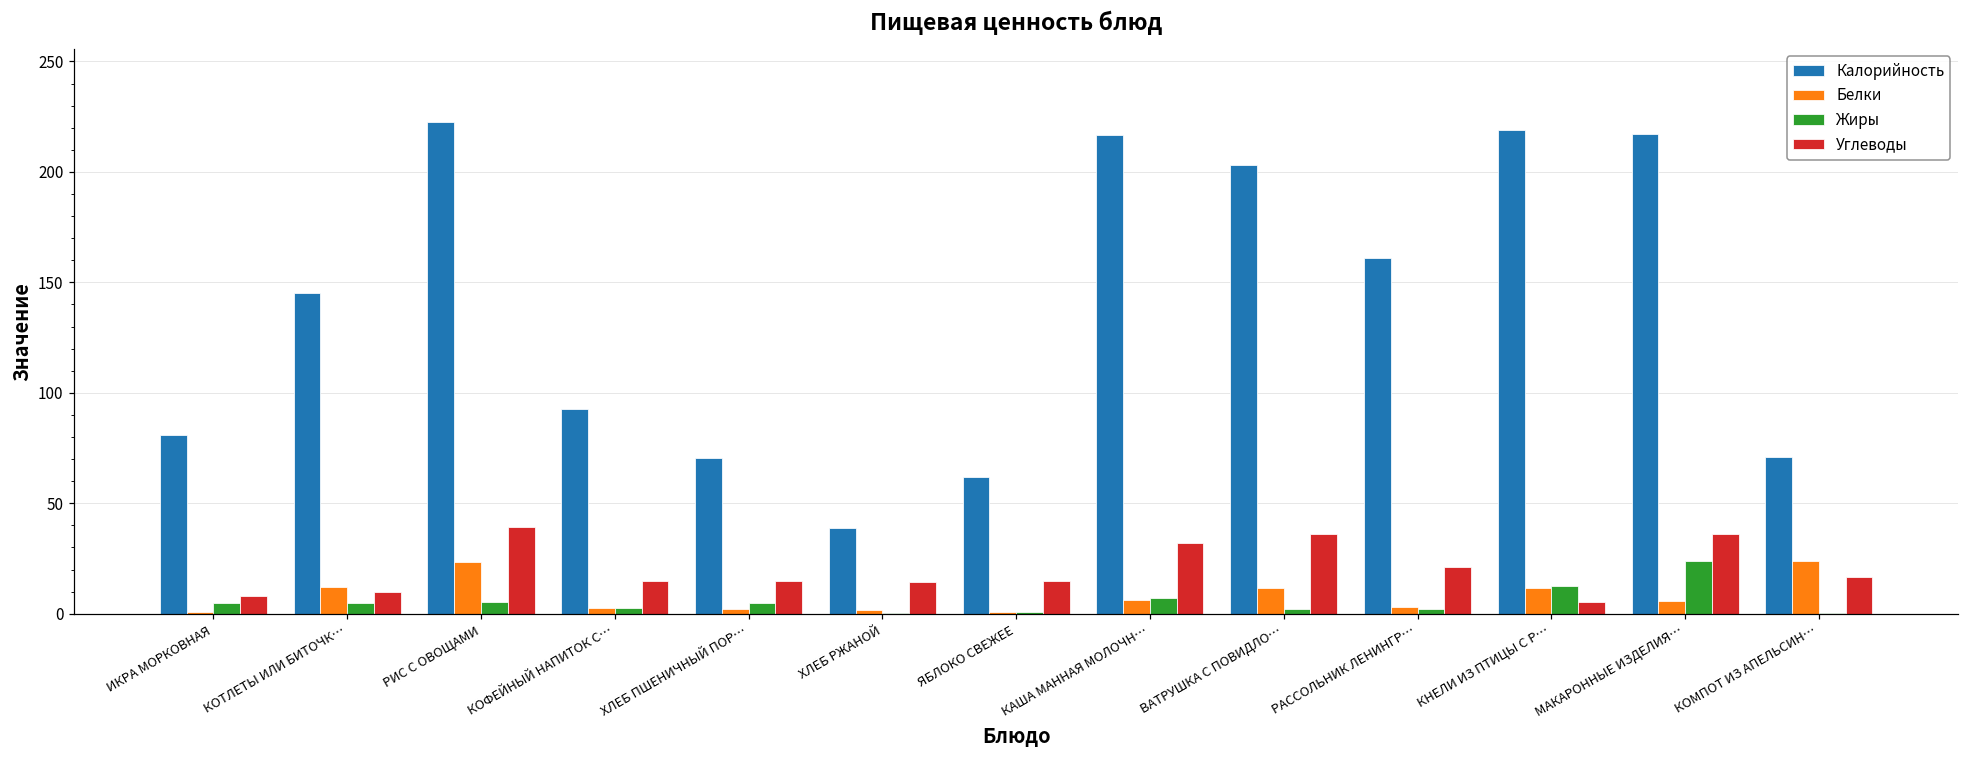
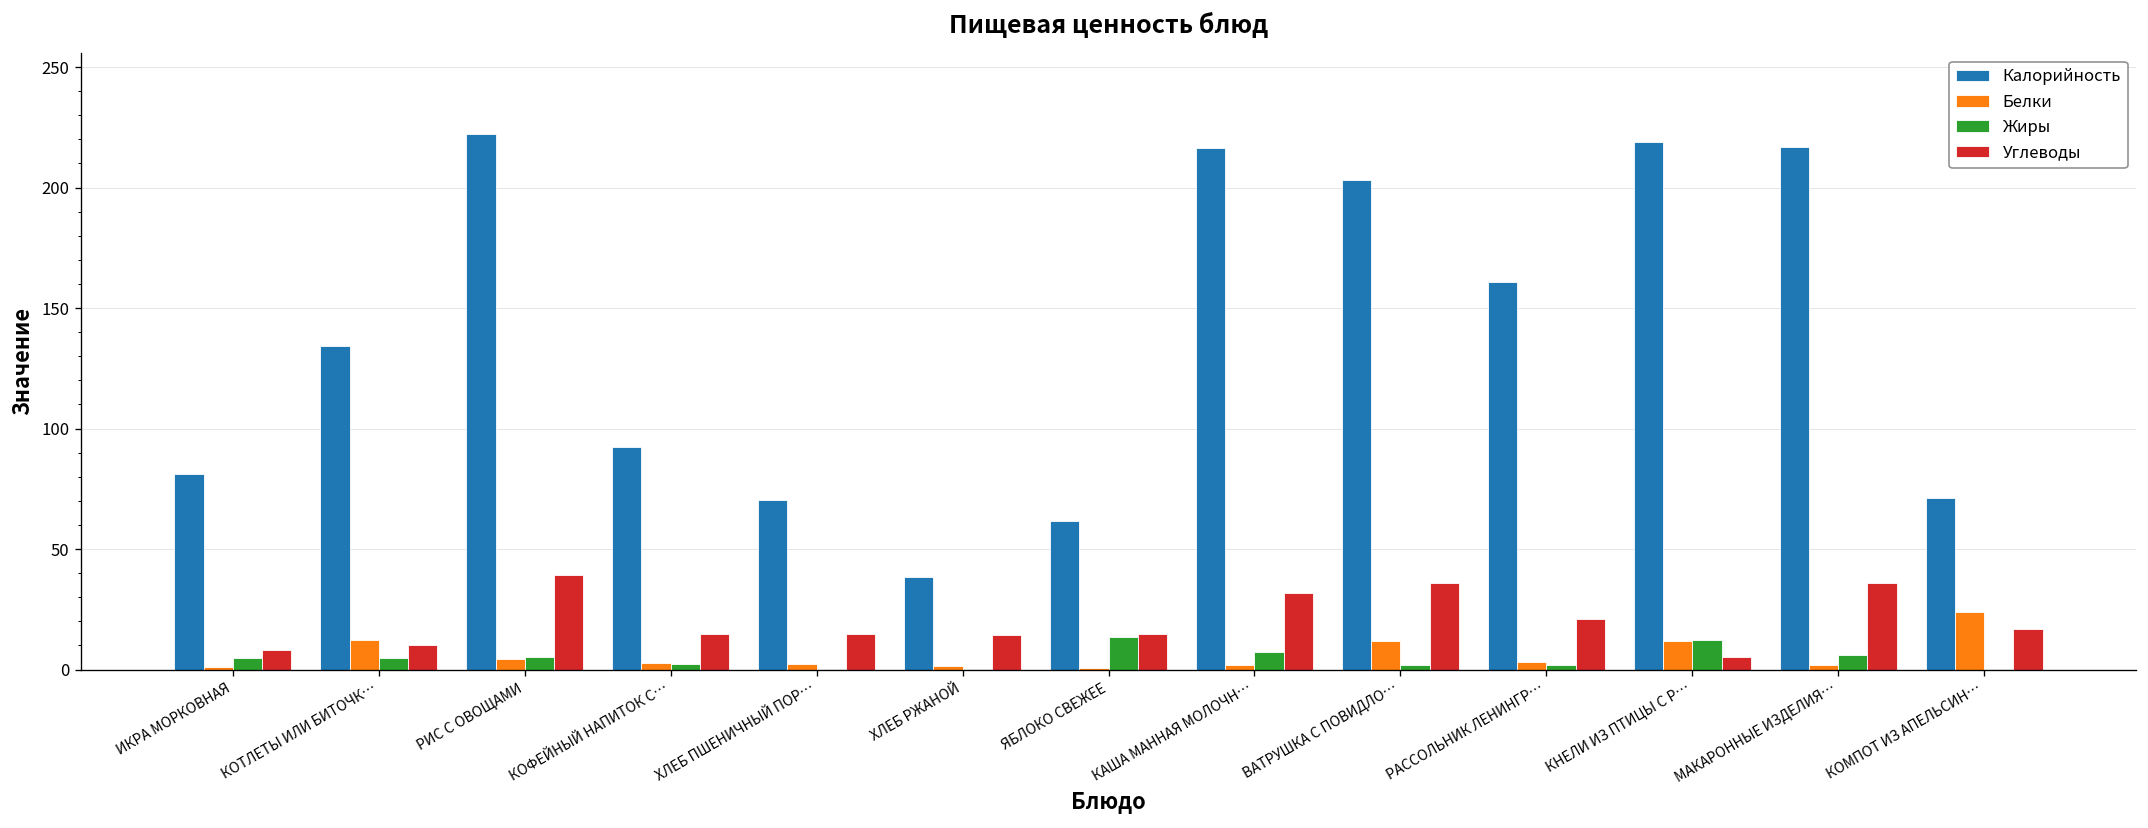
  {
    "Калорийность": {
      "ИКРА МОРКОВНАЯ": 81,
-     "КОТЛЕТЫ ИЛИ БИТОЧК…": 145,
+     "КОТЛЕТЫ ИЛИ БИТОЧК…": 134,
      "РИС С ОВОЩАМИ": 222,
      "КОФЕЙНЫЙ НАПИТОК С…": 93,
      "ХЛЕБ ПШЕНИЧНЫЙ ПОР…": 70,
      "ХЛЕБ РЖАНОЙ": 39,
      "ЯБЛОКО СВЕЖЕЕ": 62,
      "КАША МАННАЯ МОЛОЧН…": 217,
      "ВАТРУШКА С ПОВИДЛО…": 203,
      "РАССОЛЬНИК ЛЕНИНГР…": 161,
      "КНЕЛИ ИЗ ПТИЦЫ С Р…": 219,
      "МАКАРОННЫЕ ИЗДЕЛИЯ…": 217,
      "КОМПОТ ИЗ АПЕЛЬСИН…": 71
    },
    "Белки": {
      "КОТЛЕТЫ ИЛИ БИТОЧК…": 12,
-     "РИС С ОВОЩАМИ": 23,
+     "РИС С ОВОЩАМИ": 4,
      "КОФЕЙНЫЙ НАПИТОК С…": 3,
      "ХЛЕБ ПШЕНИЧНЫЙ ПОР…": 2,
      "ХЛЕБ РЖАНОЙ": 2,
-     "КАША МАННАЯ МОЛОЧН…": 6,
+     "КАША МАННАЯ МОЛОЧН…": 2,
      "ВАТРУШКА С ПОВИДЛО…": 12,
      "РАССОЛЬНИК ЛЕНИНГР…": 3,
      "КНЕЛИ ИЗ ПТИЦЫ С Р…": 12,
-     "МАКАРОННЫЕ ИЗДЕЛИЯ…": 6,
+     "МАКАРОННЫЕ ИЗДЕЛИЯ…": 2,
      "КОМПОТ ИЗ АПЕЛЬСИН…": 24
    },
    "Жиры": {
      "ИКРА МОРКОВНАЯ": 5,
      "КОТЛЕТЫ ИЛИ БИТОЧК…": 5,
      "РИС С ОВОЩАМИ": 5,
      "КОФЕЙНЫЙ НАПИТОК С…": 3,
-     "ХЛЕБ ПШЕНИЧНЫЙ ПОР…": 5,
-     "ЯБЛОКО СВЕЖЕЕ": 1,
+     "ХЛЕБ ПШЕНИЧНЫЙ ПОР…": 0,
+     "ЯБЛОКО СВЕЖЕЕ": 14,
      "КАША МАННАЯ МОЛОЧН…": 7,
      "ВАТРУШКА С ПОВИДЛО…": 2,
      "РАССОЛЬНИК ЛЕНИНГР…": 2,
      "КНЕЛИ ИЗ ПТИЦЫ С Р…": 12,
-     "МАКАРОННЫЕ ИЗДЕЛИЯ…": 24
+     "МАКАРОННЫЕ ИЗДЕЛИЯ…": 6
    },
    "Углеводы": {
      "ИКРА МОРКОВНАЯ": 8,
      "КОТЛЕТЫ ИЛИ БИТОЧК…": 10,
      "РИС С ОВОЩАМИ": 39,
      "КОФЕЙНЫЙ НАПИТОК С…": 15,
      "ХЛЕБ ПШЕНИЧНЫЙ ПОР…": 15,
      "ХЛЕБ РЖАНОЙ": 15,
      "ЯБЛОКО СВЕЖЕЕ": 15,
      "КАША МАННАЯ МОЛОЧН…": 32,
      "ВАТРУШКА С ПОВИДЛО…": 36,
      "РАССОЛЬНИК ЛЕНИНГР…": 21,
      "КНЕЛИ ИЗ ПТИЦЫ С Р…": 5,
      "МАКАРОННЫЕ ИЗДЕЛИЯ…": 36,
      "КОМПОТ ИЗ АПЕЛЬСИН…": 17
    }
  }
